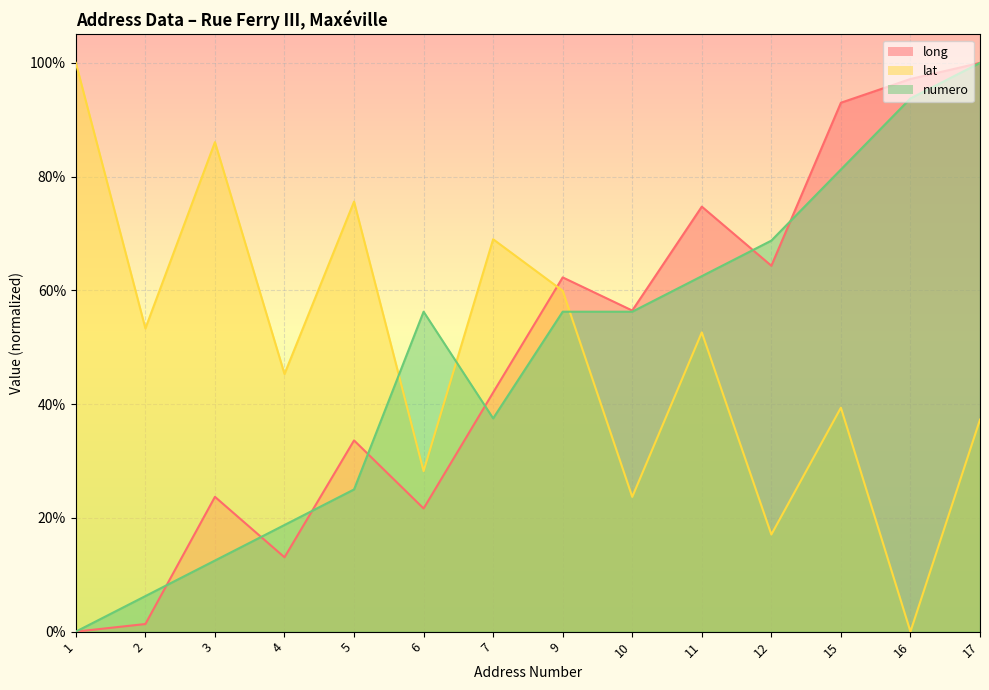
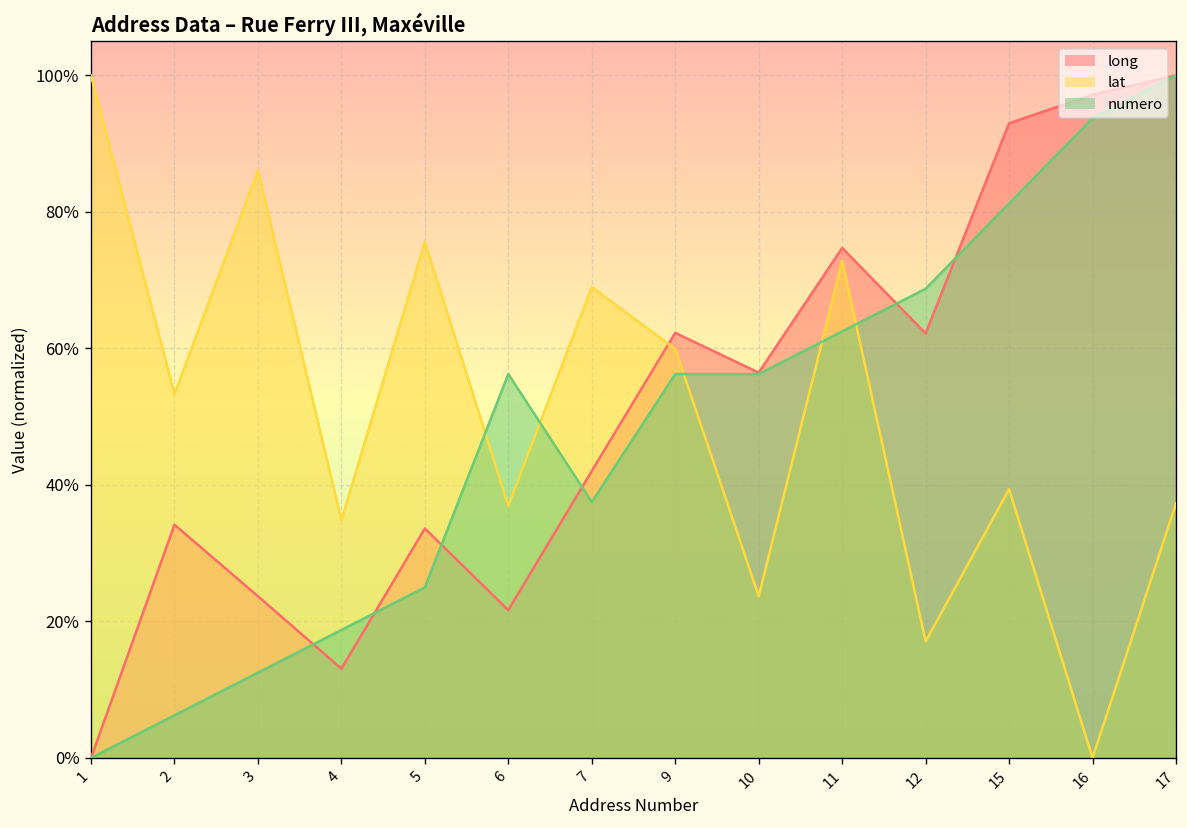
  {
    "long": {
-     "2": "1%",
+     "2": "34%",
      "3": "24%",
      "4": "13%",
      "5": "34%",
      "6": "22%",
      "7": "42%",
      "9": "62%",
      "11": "75%",
-     "12": "64%",
+     "12": "62%",
      "15": "93%"
    },
    "lat": {
      "1": "100%",
      "2": "53%",
      "3": "86%",
-     "4": "45%",
+     "4": "35%",
      "5": "76%",
-     "6": "28%",
+     "6": "37%",
      "7": "69%",
      "9": "60%",
      "10": "24%",
-     "11": "53%",
+     "11": "73%",
      "12": "17%",
      "15": "39%",
      "16": "0%",
      "17": "37%"
    },
    "numero": {
      "2": "6%",
      "3": "13%",
      "4": "19%",
      "5": "25%",
      "6": "56%",
      "7": "38%",
      "9": "56%",
      "11": "63%",
      "12": "69%",
      "15": "81%"
    }
  }
